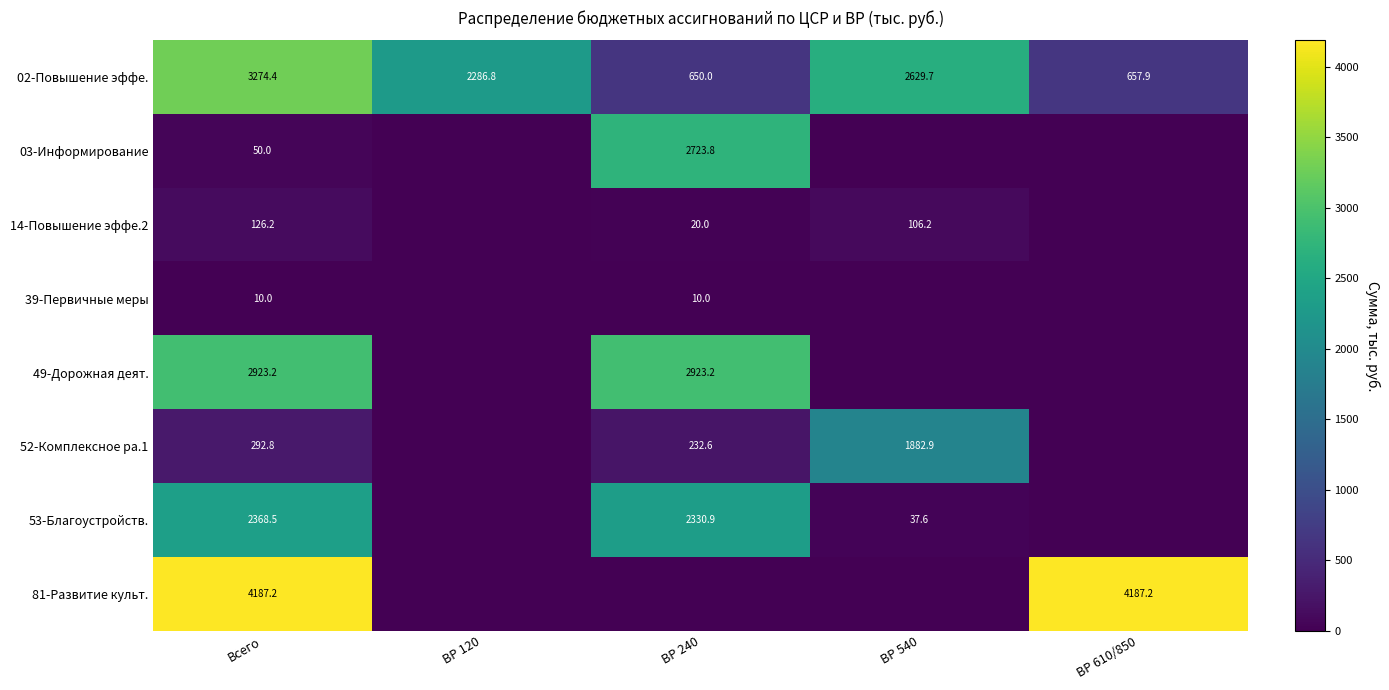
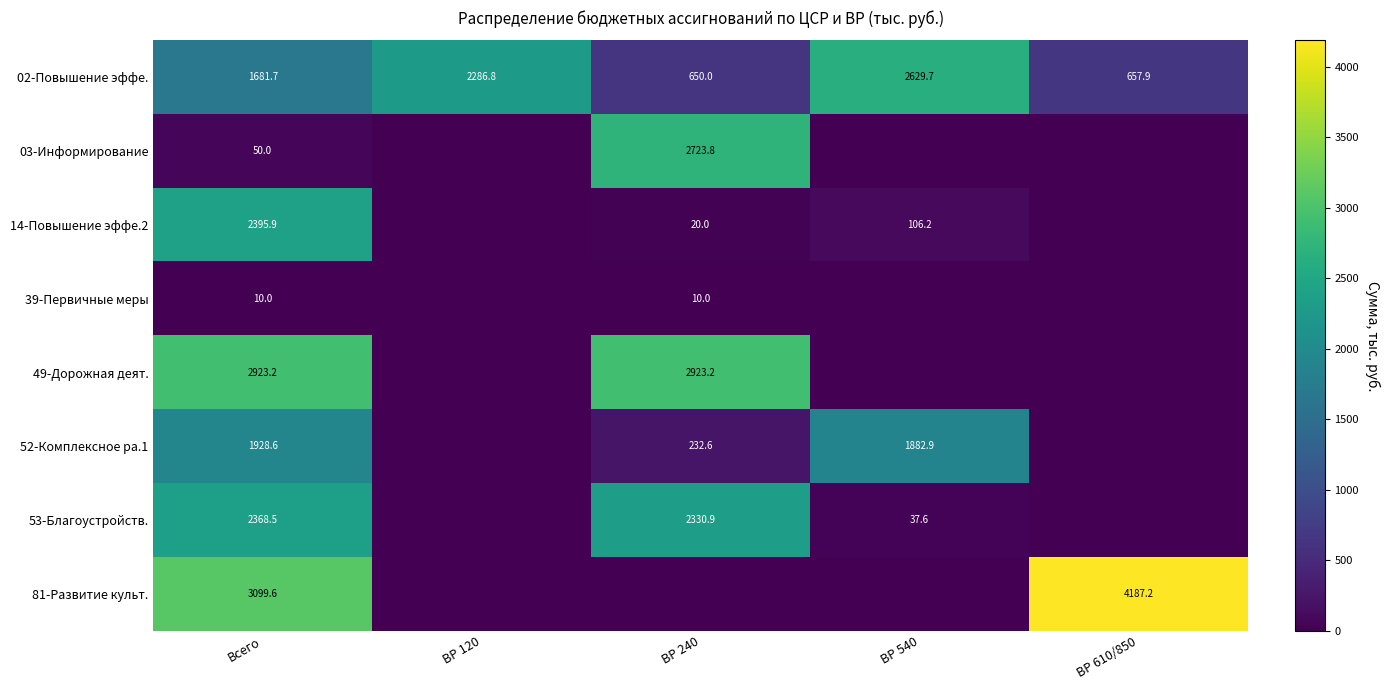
  {
    "02-Повышение эффе.": {
-     "Всего": 3274.4,
+     "Всего": 1681.7,
      "ВР 120": 2286.8,
      "ВР 240": 650.0,
      "ВР 540": 2629.7,
      "ВР 610/850": 657.9
    },
    "03-Информирование": {
      "Всего": 50.0,
      "ВР 240": 2723.8
    },
    "14-Повышение эффе.2": {
-     "Всего": 126.2,
+     "Всего": 2395.9,
      "ВР 240": 20.0,
      "ВР 540": 106.2
    },
    "39-Первичные меры": {
      "Всего": 10.0,
      "ВР 240": 10.0
    },
    "49-Дорожная деят.": {
      "Всего": 2923.2,
      "ВР 240": 2923.2
    },
    "52-Комплексное ра.1": {
-     "Всего": 292.8,
+     "Всего": 1928.6,
      "ВР 240": 232.6,
      "ВР 540": 1882.9
    },
    "53-Благоустройств.": {
      "Всего": 2368.5,
      "ВР 240": 2330.9,
      "ВР 540": 37.6
    },
    "81-Развитие культ.": {
-     "Всего": 4187.2,
+     "Всего": 3099.6,
      "ВР 610/850": 4187.2
    }
  }
